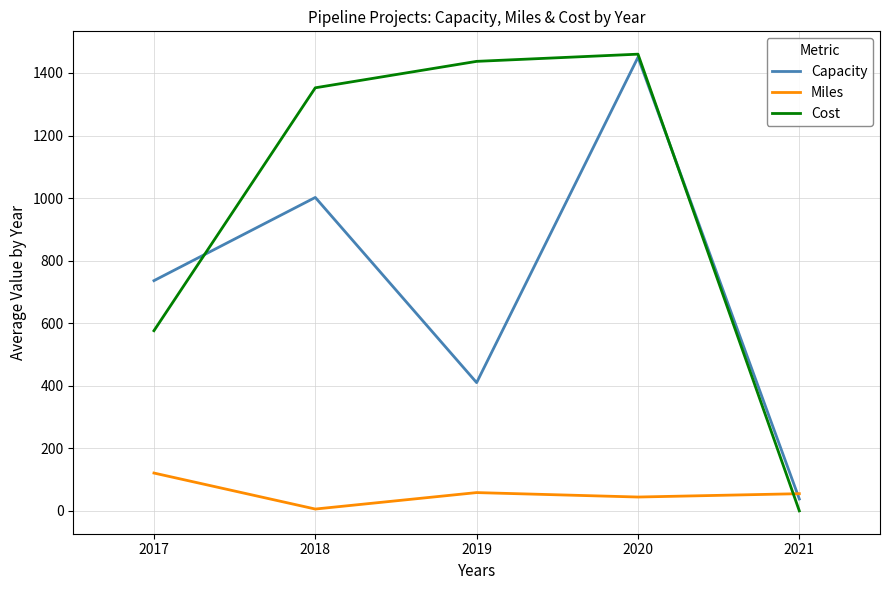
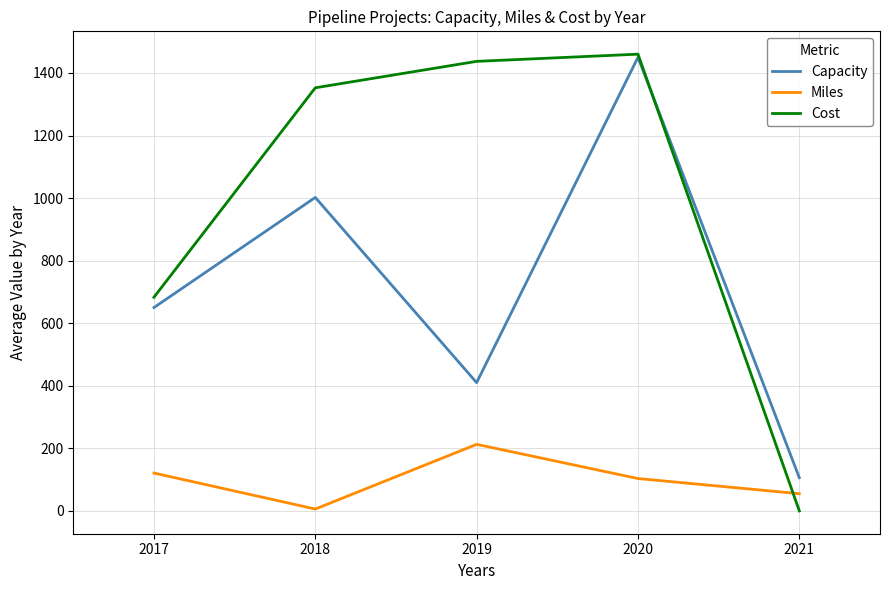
  {
    "Capacity": {
-     "2017": 740,
+     "2017": 650,
      "2018": 1000,
      "2019": 410,
      "2020": 1450,
-     "2021": 40
+     "2021": 110
    },
    "Miles": {
      "2017": 120,
      "2018": 10,
-     "2019": 60,
-     "2020": 40,
+     "2019": 210,
+     "2020": 100,
      "2021": 60
    },
    "Cost": {
-     "2017": 580,
+     "2017": 680,
      "2018": 1350,
      "2019": 1440,
      "2020": 1460,
      "2021": 0
    }
  }
